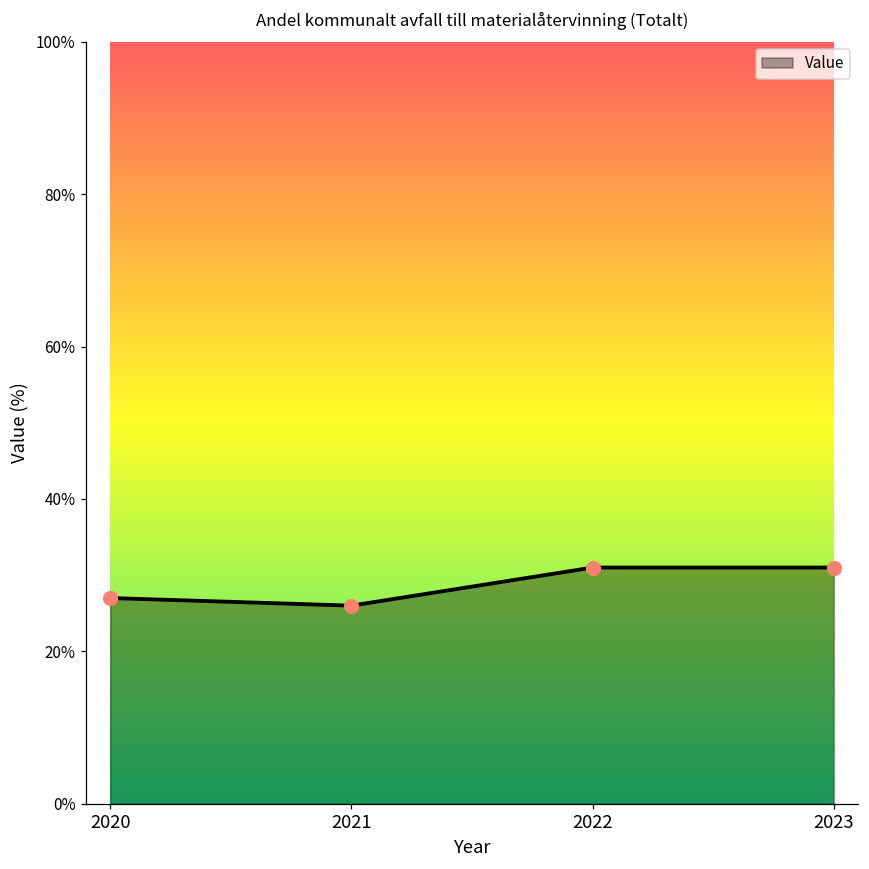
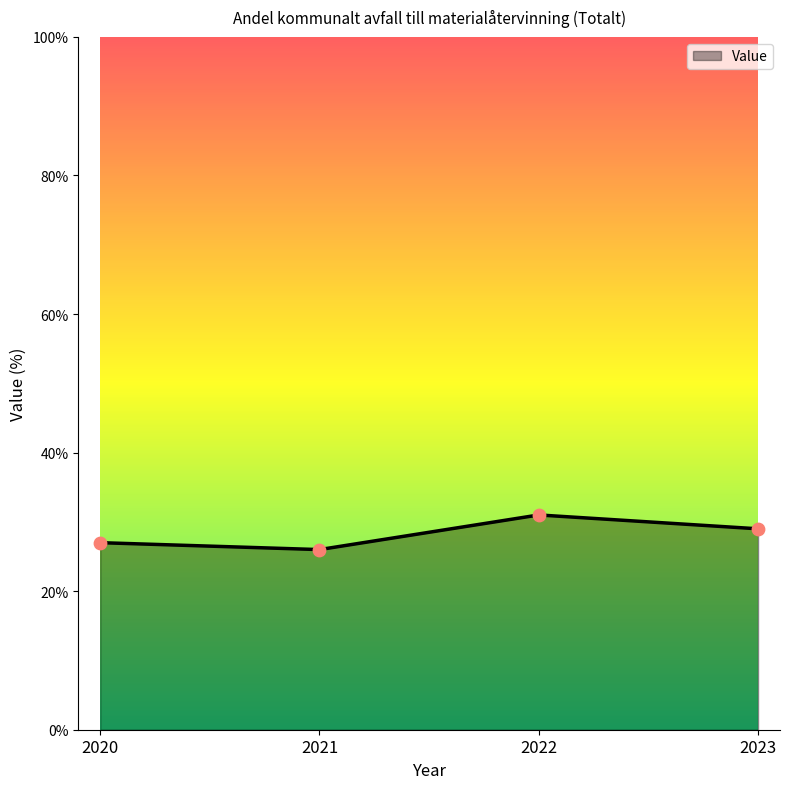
  {
    "2020": "27%",
    "2021": "26%",
    "2022": "31%",
-   "2023": "31%"
+   "2023": "29%"
  }
